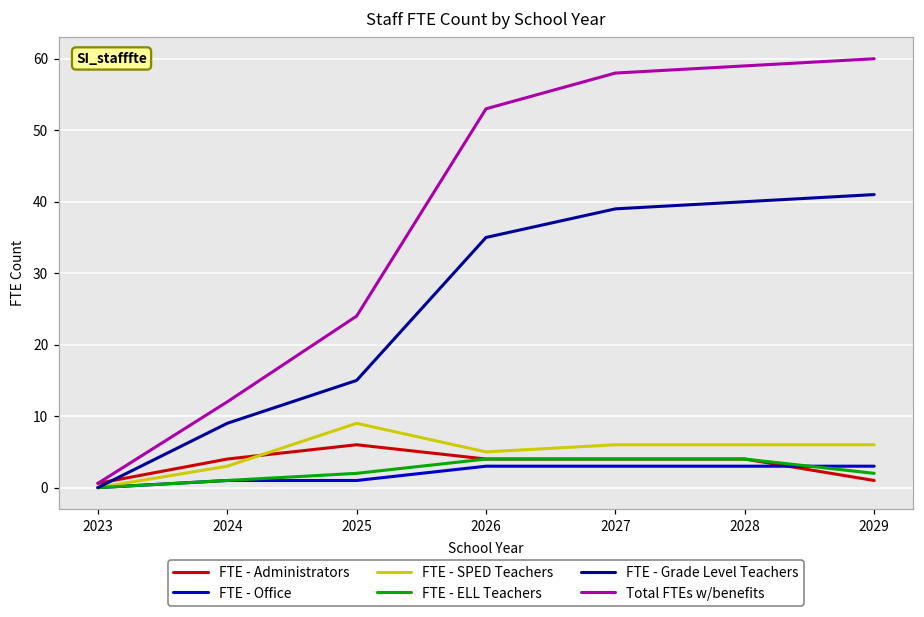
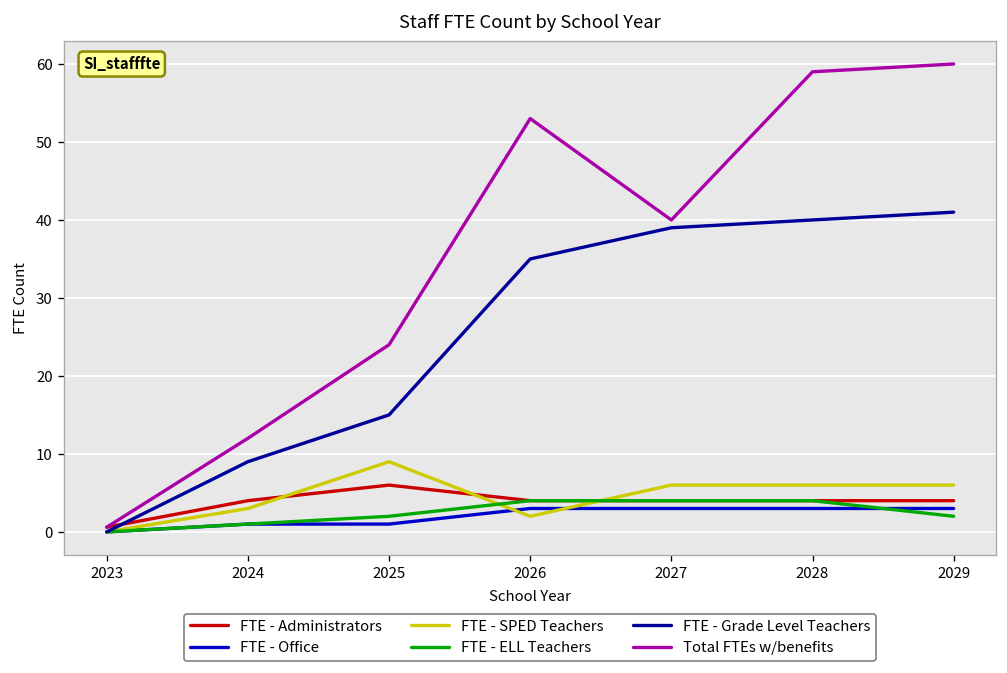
  {
    "FTE - Administrators": {
      "2024": 4,
      "2025": 6,
-     "2029": 1
+     "2029": 4
    },
    "FTE - SPED Teachers": {
      "2024": 3,
      "2025": 9,
-     "2026": 5,
+     "2026": 2,
      "2027": 6,
      "2028": 6,
      "2029": 6
    },
    "FTE - ELL Teachers": {
      "2025": 2,
      "2029": 2
    },
    "Total FTEs w/benefits": {
      "2024": 12,
      "2025": 24,
      "2026": 53,
-     "2027": 58,
+     "2027": 40,
      "2028": 59,
      "2029": 60
    }
  }
